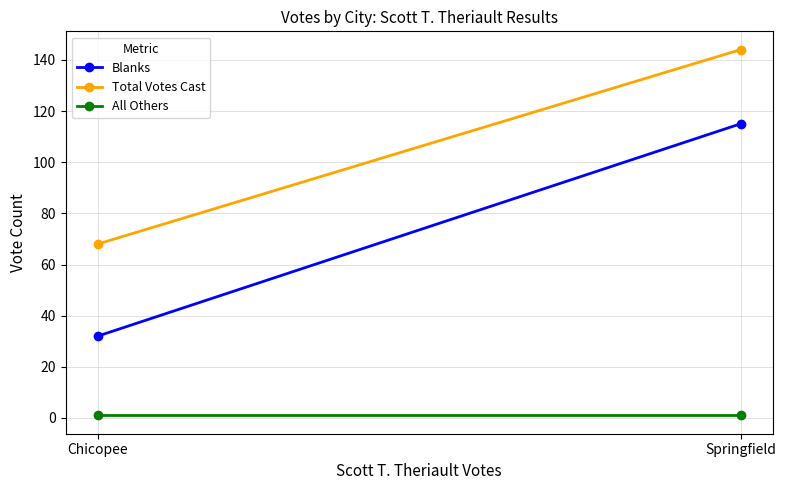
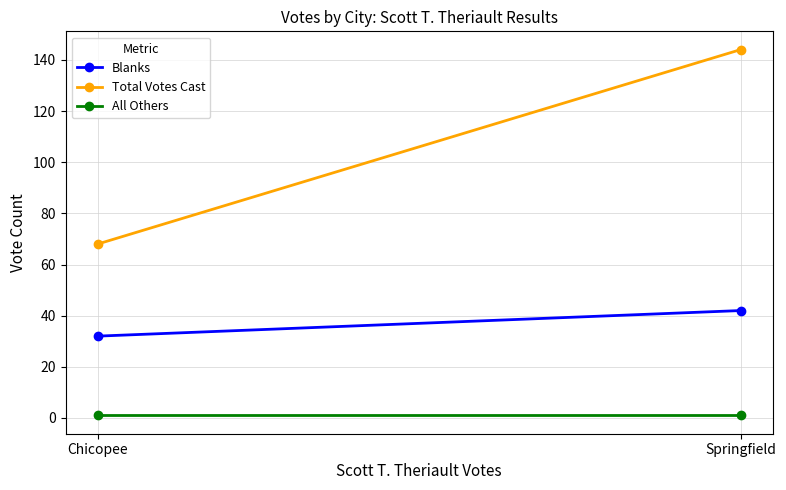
  {
    "Blanks": {
      "Chicopee": 32,
-     "Springfield": 115
+     "Springfield": 42
    },
    "Total Votes Cast": {
      "Chicopee": 68,
      "Springfield": 144
    },
    "All Others": {
      "Chicopee": 1,
      "Springfield": 1
    }
  }
